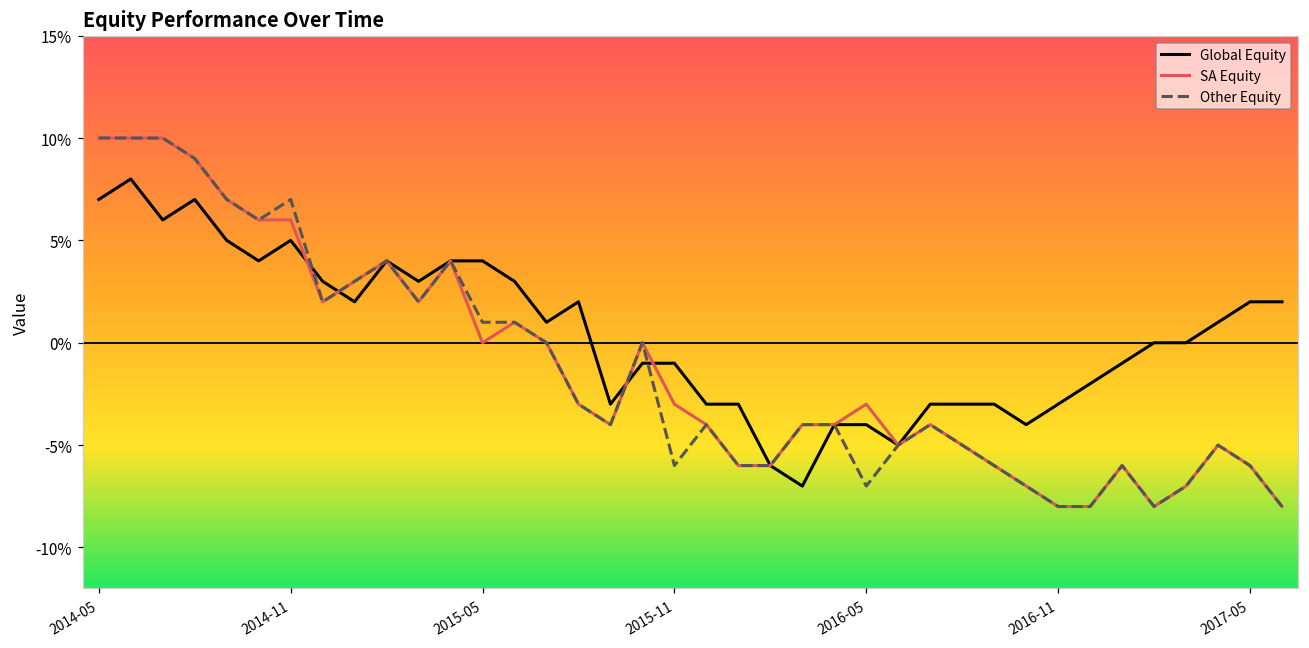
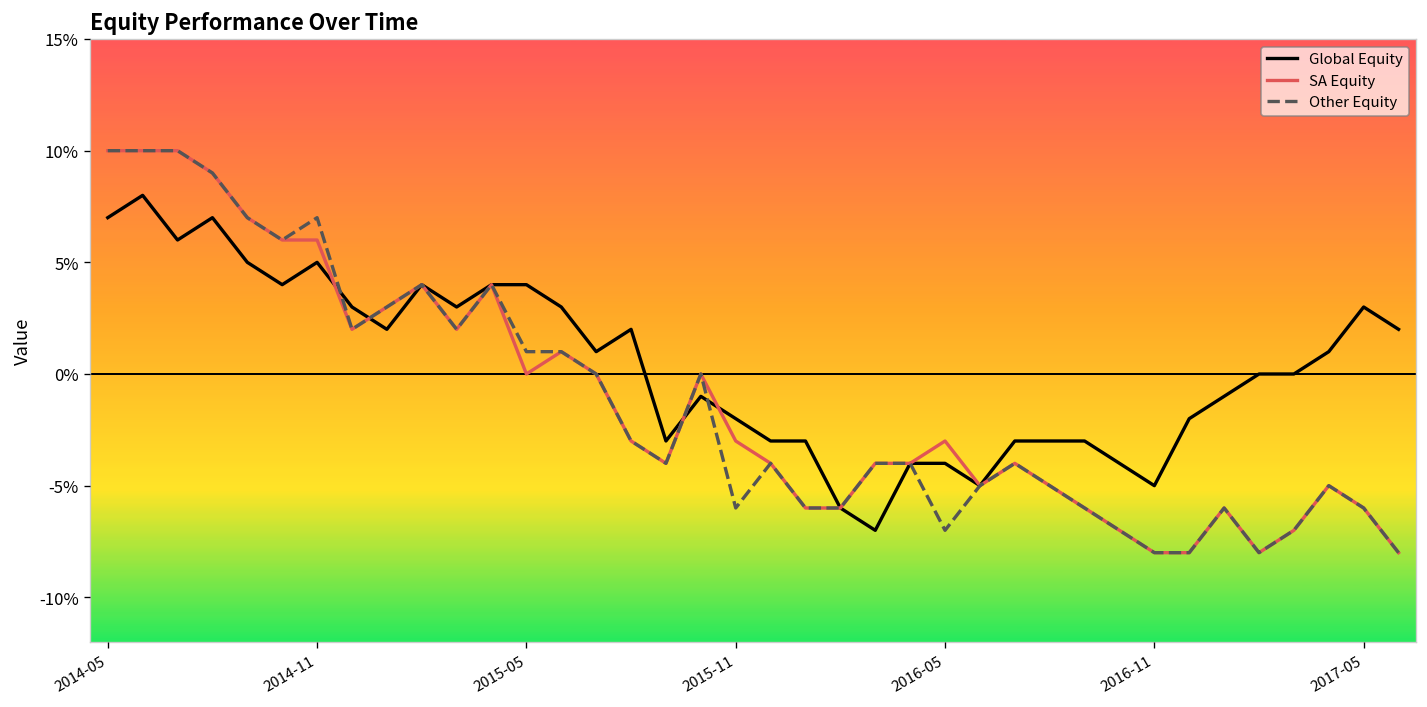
  {
    "Global Equity": {
      "2014-05": "7.0%",
      "2014-11": "5.0%",
      "2015-05": "4.0%",
-     "2015-11": "-1.0%",
+     "2015-11": "-2.0%",
      "2016-05": "-4.0%",
-     "2016-11": "-3.0%",
-     "2017-05": "2.0%"
+     "2016-11": "-5.0%",
+     "2017-05": "3.0%"
    },
    "SA Equity": {
      "2014-11": "6.0%",
      "2015-05": "0.0%",
      "2015-11": "-3.0%",
      "2016-05": "-3.0%"
    },
    "Other Equity": {
      "2014-11": "7.0%",
      "2015-05": "1.0%",
      "2015-11": "-6.0%",
      "2016-05": "-7.0%"
    }
  }
